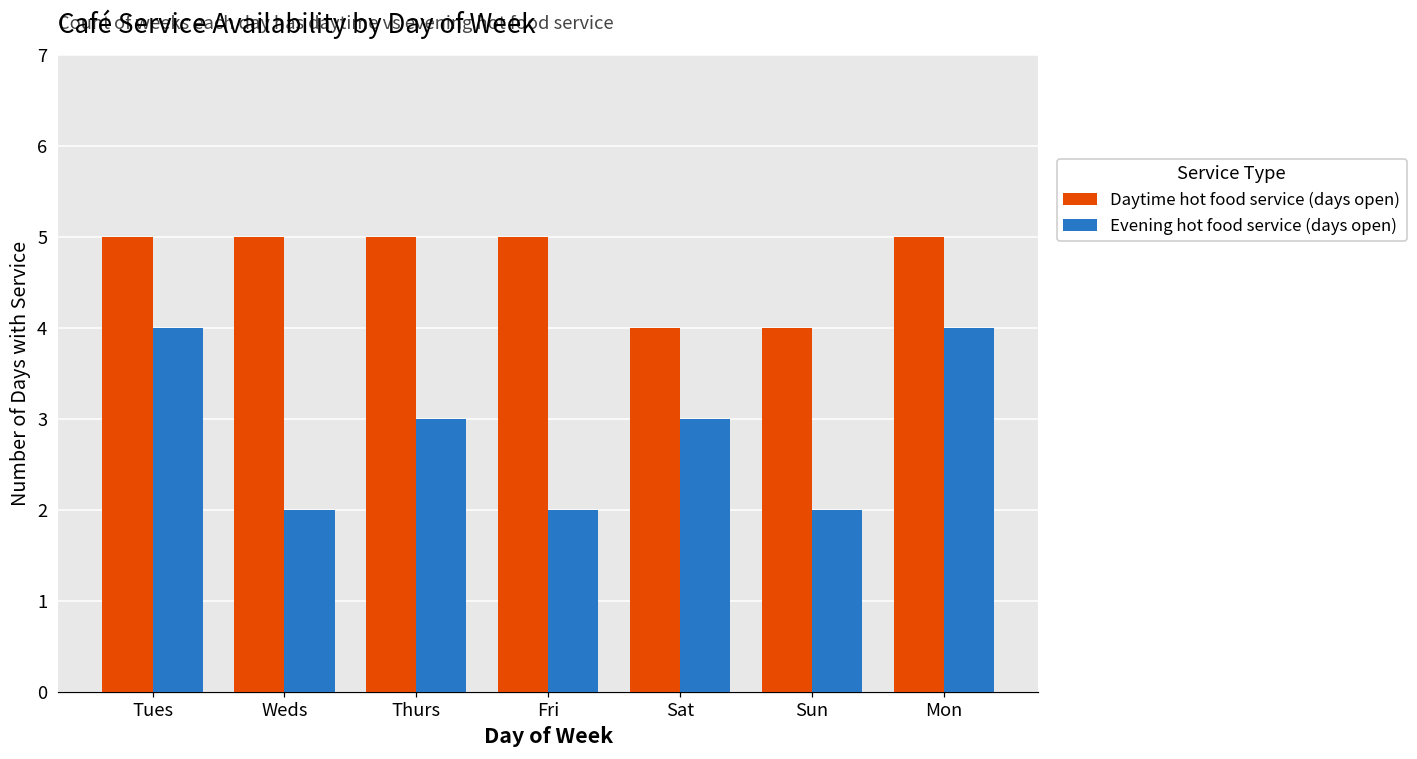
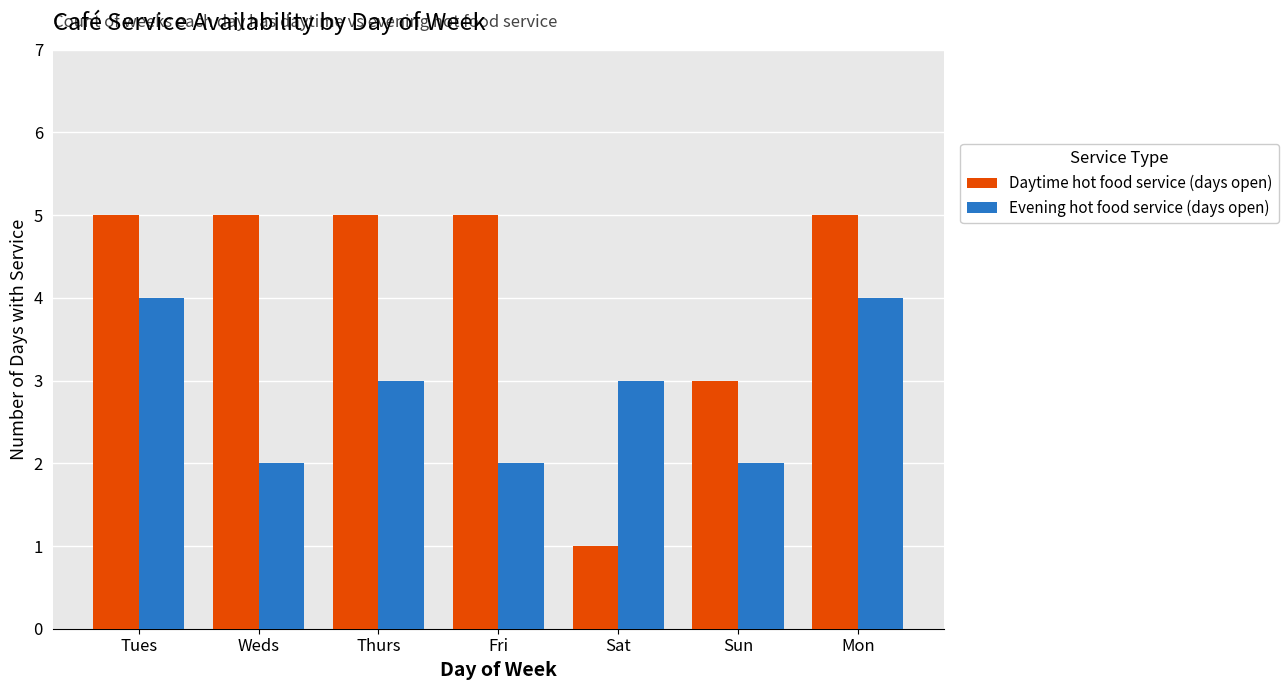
  {
    "Daytime hot food service (days open)": {
      "Tues": 5,
      "Weds": 5,
      "Thurs": 5,
      "Fri": 5,
-     "Sat": 4,
-     "Sun": 4,
+     "Sat": 1,
+     "Sun": 3,
      "Mon": 5
    },
    "Evening hot food service (days open)": {
      "Tues": 4,
      "Weds": 2,
      "Thurs": 3,
      "Fri": 2,
      "Sat": 3,
      "Sun": 2,
      "Mon": 4
    }
  }
